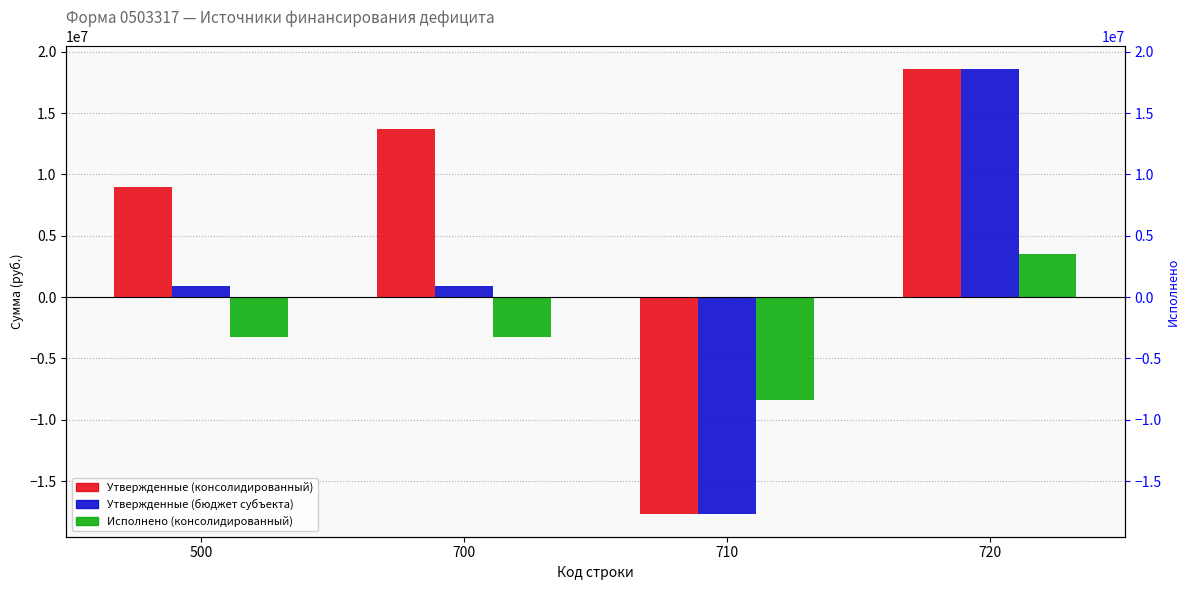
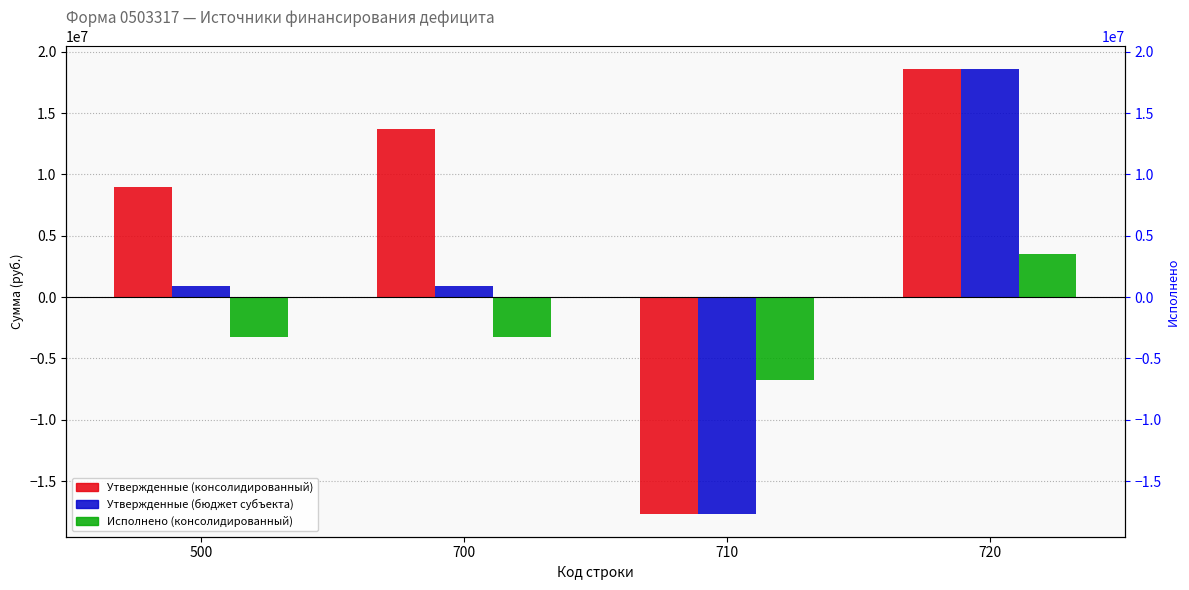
  {
    "Утвержденные (консолидированный)": {
      "500": 9000000,
      "700": 13700000,
      "710": -17700000,
      "720": 18600000
    },
    "Утвержденные (бюджет субъекта)": {
      "500": 900000,
      "700": 900000,
      "710": -17700000,
      "720": 18600000
    },
    "Исполнено (консолидированный)": {
      "500": -3200000,
      "700": -3200000,
-     "710": -8400000,
+     "710": -6700000,
      "720": 3500000
    }
  }
